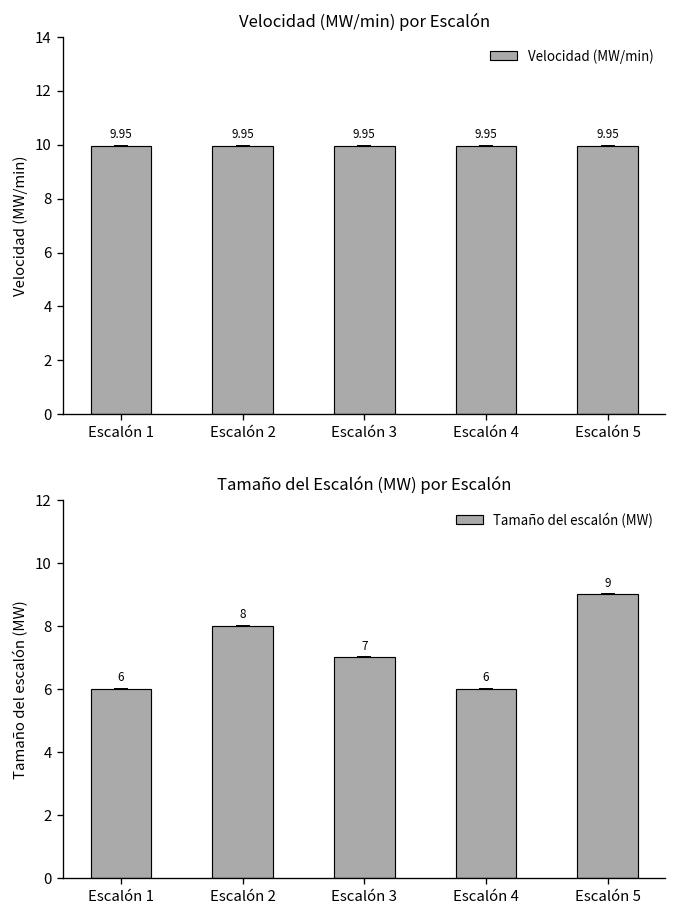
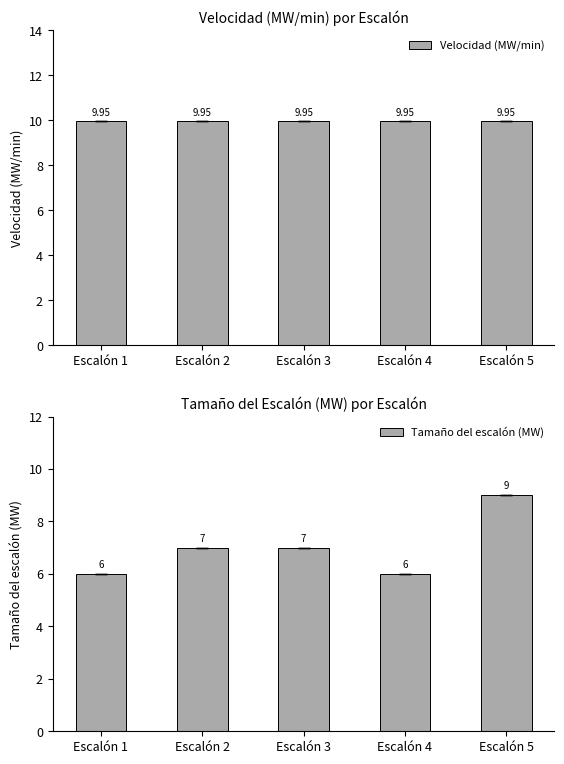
  {
    "Velocidad (MW/min) por Escalón": {
      "Escalón 1": 9.95,
      "Escalón 2": 9.95,
      "Escalón 3": 9.95,
      "Escalón 4": 9.95,
      "Escalón 5": 9.95
    },
    "Tamaño del Escalón (MW) por Escalón": {
      "Escalón 1": 6,
-     "Escalón 2": 8,
+     "Escalón 2": 7,
      "Escalón 3": 7,
      "Escalón 4": 6,
      "Escalón 5": 9
    }
  }
